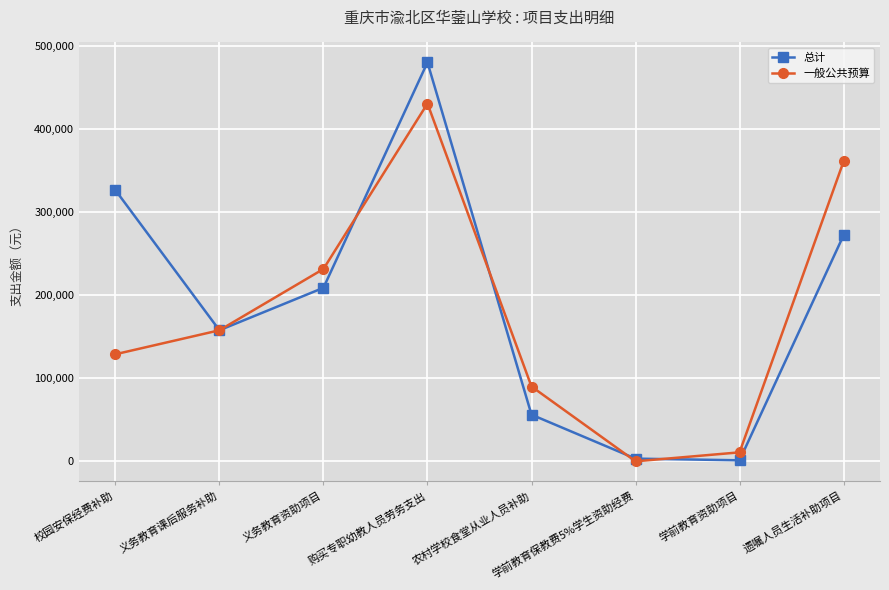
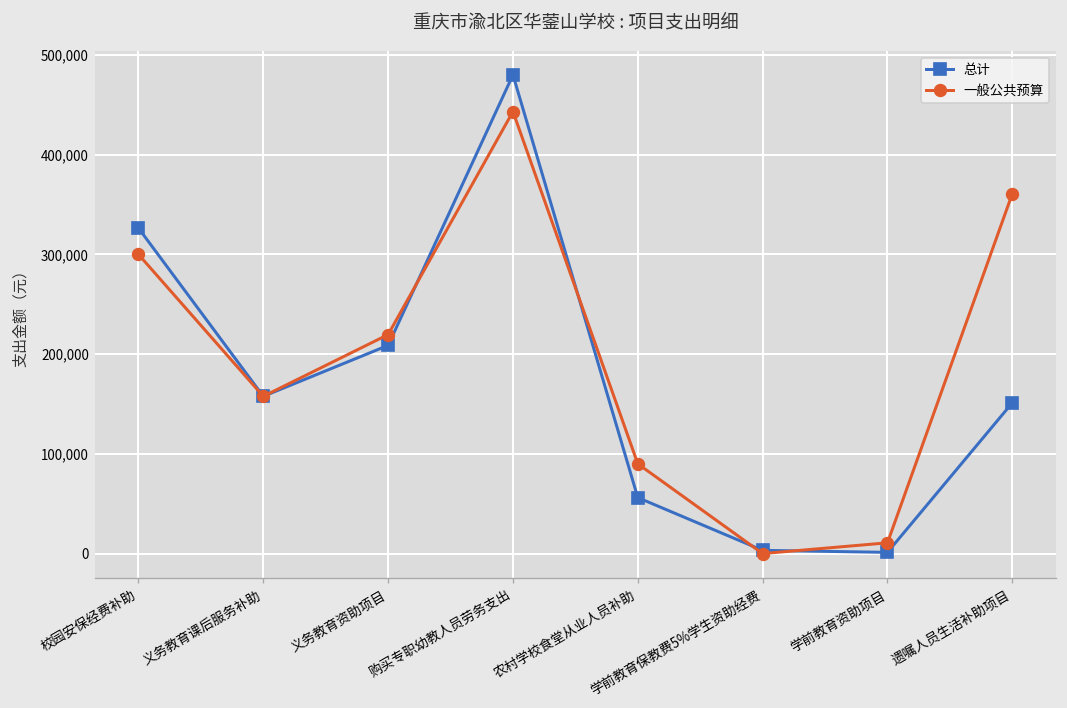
  {
    "总计": {
      "校园安保经费补助": "330,000",
      "义务教育资助项目": "210,000",
      "购买专职幼教人员劳务支出": "480,000",
      "农村学校食堂从业人员补助": "60,000",
      "学前教育保教费5%学生资助经费": "0",
      "学前教育资助项目": "0",
-     "遗嘱人员生活补助项目": "270,000"
+     "遗嘱人员生活补助项目": "150,000"
    },
    "一般公共预算": {
-     "校园安保经费补助": "130,000",
-     "义务教育资助项目": "230,000",
-     "购买专职幼教人员劳务支出": "430,000",
+     "校园安保经费补助": "300,000",
+     "义务教育资助项目": "220,000",
+     "购买专职幼教人员劳务支出": "440,000",
      "农村学校食堂从业人员补助": "90,000",
      "学前教育保教费5%学生资助经费": "0",
      "学前教育资助项目": "10,000",
      "遗嘱人员生活补助项目": "360,000"
    }
  }
